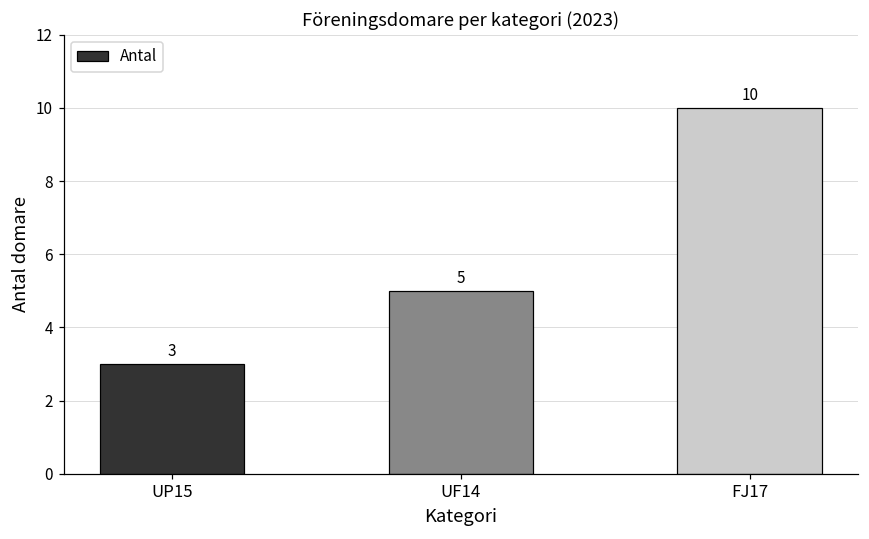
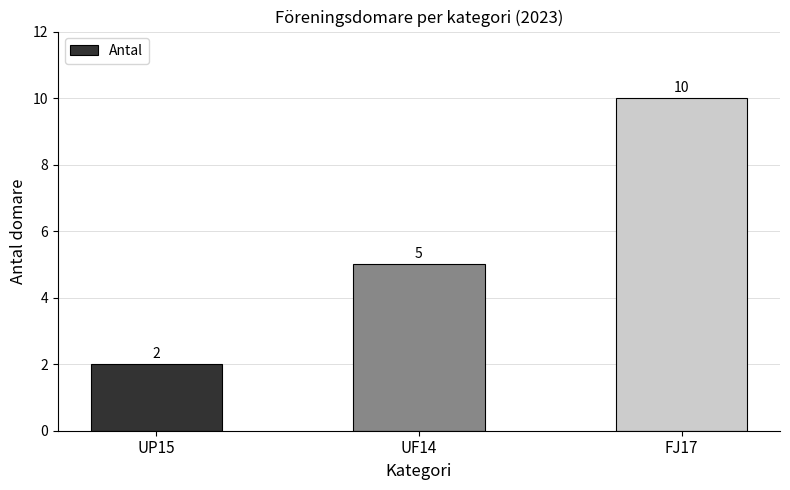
  {
-   "UP15": 3,
+   "UP15": 2,
    "UF14": 5,
    "FJ17": 10
  }
